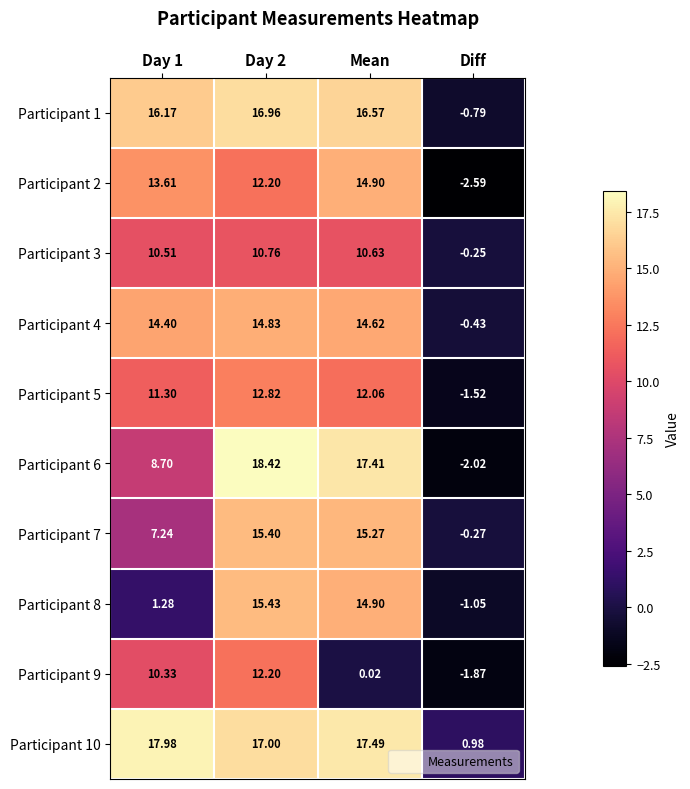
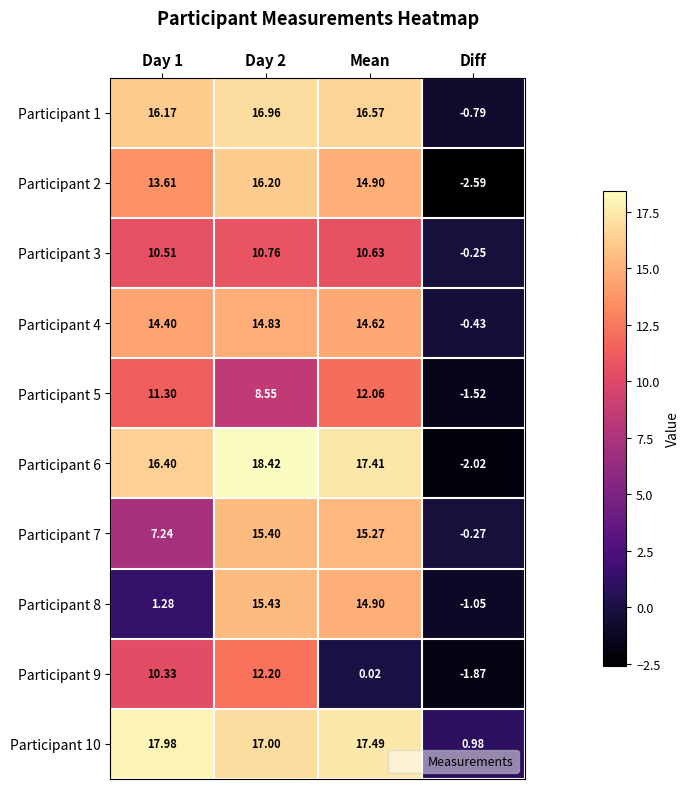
  {
    "Participant 1": {
      "Day 1": 16.17,
      "Day 2": 16.96,
      "Mean": 16.57,
      "Diff": -0.79
    },
    "Participant 2": {
      "Day 1": 13.61,
-     "Day 2": 12.20,
+     "Day 2": 16.20,
      "Mean": 14.90,
      "Diff": -2.59
    },
    "Participant 3": {
      "Day 1": 10.51,
      "Day 2": 10.76,
      "Mean": 10.63,
      "Diff": -0.25
    },
    "Participant 4": {
      "Day 1": 14.40,
      "Day 2": 14.83,
      "Mean": 14.62,
      "Diff": -0.43
    },
    "Participant 5": {
      "Day 1": 11.30,
-     "Day 2": 12.82,
+     "Day 2": 8.55,
      "Mean": 12.06,
      "Diff": -1.52
    },
    "Participant 6": {
-     "Day 1": 8.70,
+     "Day 1": 16.40,
      "Day 2": 18.42,
      "Mean": 17.41,
      "Diff": -2.02
    },
    "Participant 7": {
      "Day 1": 7.24,
      "Day 2": 15.40,
      "Mean": 15.27,
      "Diff": -0.27
    },
    "Participant 8": {
      "Day 1": 1.28,
      "Day 2": 15.43,
      "Mean": 14.90,
      "Diff": -1.05
    },
    "Participant 9": {
      "Day 1": 10.33,
      "Day 2": 12.20,
      "Mean": 0.02,
      "Diff": -1.87
    },
    "Participant 10": {
      "Day 1": 17.98,
      "Day 2": 17.00,
      "Mean": 17.49
    }
  }
